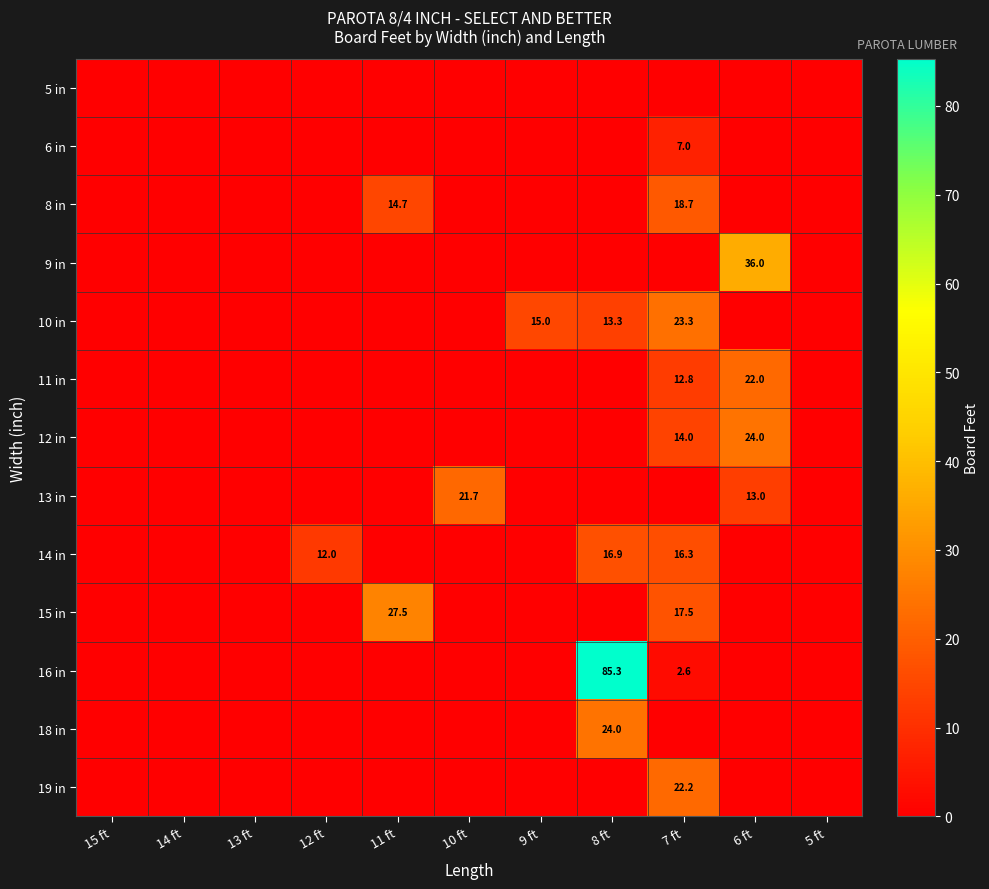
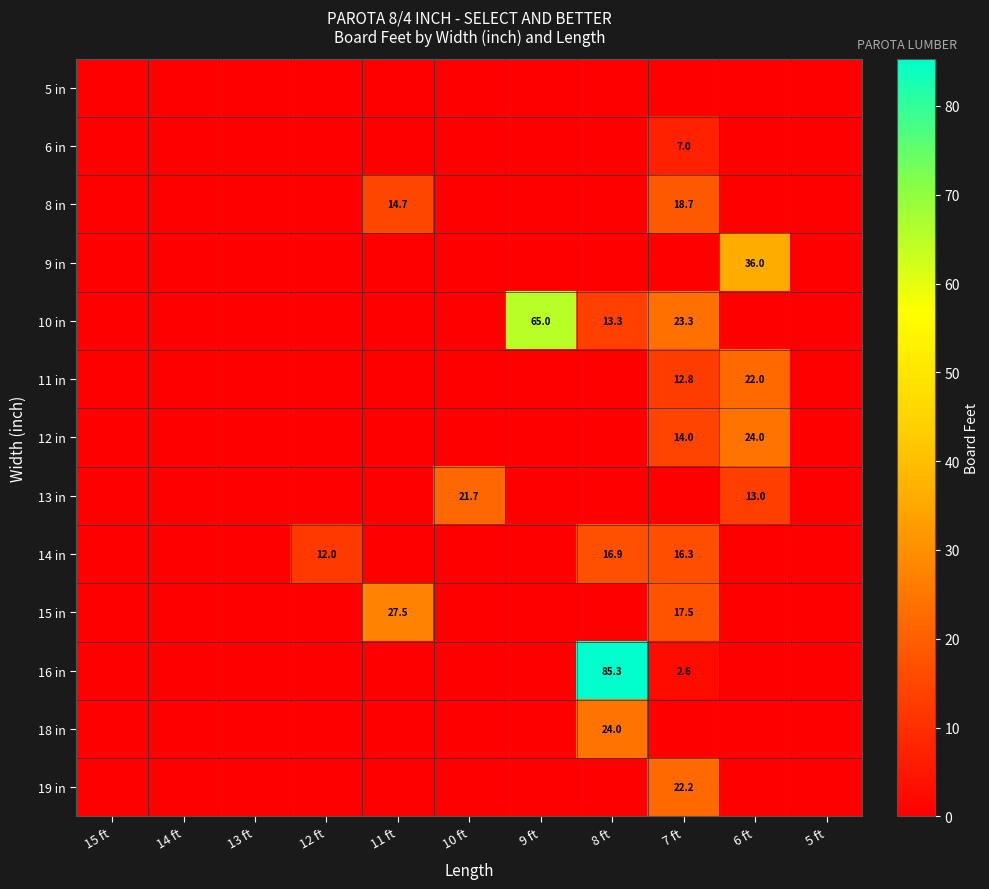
  {
    "6 in": {
      "7 ft": 7.0
    },
    "8 in": {
      "11 ft": 14.7,
      "7 ft": 18.7
    },
    "9 in": {
      "6 ft": 36.0
    },
    "10 in": {
-     "9 ft": 15.0,
+     "9 ft": 65.0,
      "8 ft": 13.3,
      "7 ft": 23.3
    },
    "11 in": {
      "7 ft": 12.8,
      "6 ft": 22.0
    },
    "12 in": {
      "7 ft": 14.0,
      "6 ft": 24.0
    },
    "13 in": {
      "10 ft": 21.7,
      "6 ft": 13.0
    },
    "14 in": {
      "12 ft": 12.0,
      "8 ft": 16.9,
      "7 ft": 16.3
    },
    "15 in": {
      "11 ft": 27.5,
      "7 ft": 17.5
    },
    "16 in": {
      "8 ft": 85.3,
      "7 ft": 2.6
    },
    "18 in": {
      "8 ft": 24.0
    },
    "19 in": {
      "7 ft": 22.2
    }
  }
